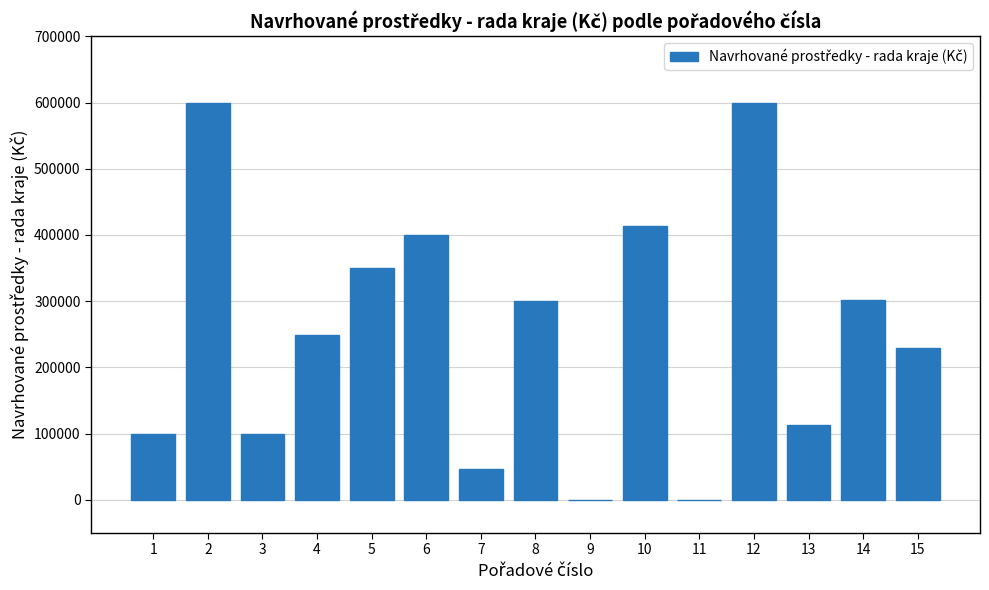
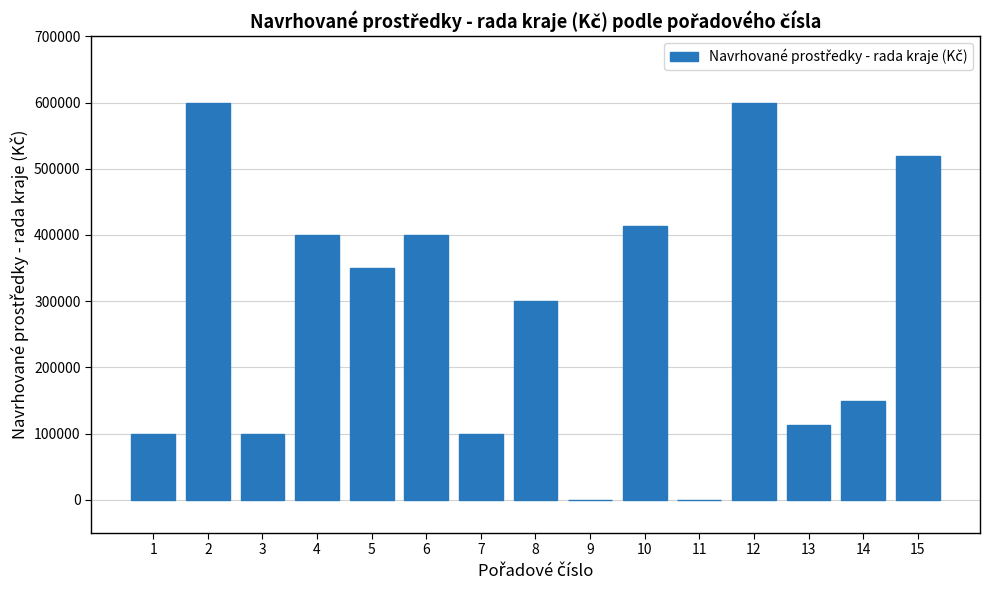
  {
    "1": 100000,
    "2": 600000,
    "3": 100000,
-   "4": 250000,
+   "4": 400000,
    "5": 350000,
    "6": 400000,
-   "7": 50000,
+   "7": 100000,
    "8": 300000,
    "9": 0,
    "10": 410000,
    "11": 0,
    "12": 600000,
    "13": 110000,
-   "14": 300000,
-   "15": 230000
+   "14": 150000,
+   "15": 520000
  }
